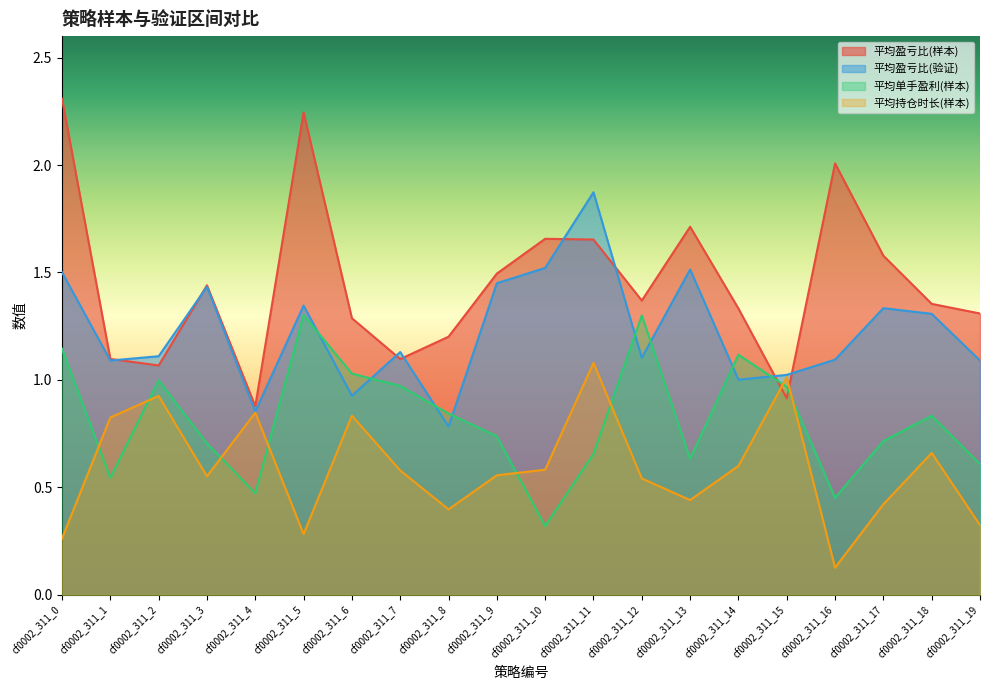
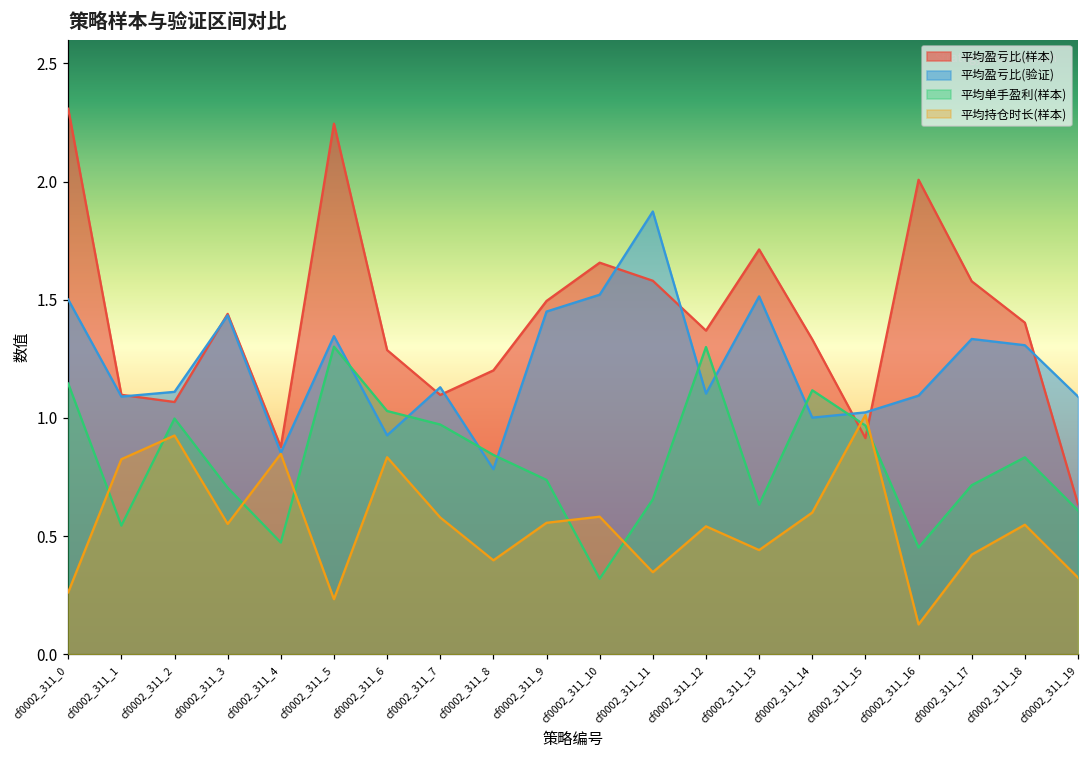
  {
    "平均盈亏比(样本)": {
      "cf0002_311_0": 2.31,
      "cf0002_311_2": 1.07,
      "cf0002_311_4": 0.88,
      "cf0002_311_5": 2.24,
      "cf0002_311_6": 1.29,
      "cf0002_311_7": 1.10,
      "cf0002_311_8": 1.20,
      "cf0002_311_9": 1.49,
      "cf0002_311_10": 1.66,
-     "cf0002_311_11": 1.65,
+     "cf0002_311_11": 1.58,
      "cf0002_311_12": 1.37,
      "cf0002_311_13": 1.71,
      "cf0002_311_14": 1.33,
      "cf0002_311_15": 0.91,
      "cf0002_311_16": 2.01,
      "cf0002_311_17": 1.58,
-     "cf0002_311_18": 1.35,
-     "cf0002_311_19": 1.31
+     "cf0002_311_18": 1.40,
+     "cf0002_311_19": 0.64
    },
    "平均盈亏比(验证)": {
      "cf0002_311_0": 1.50,
      "cf0002_311_2": 1.11,
      "cf0002_311_5": 1.35,
      "cf0002_311_6": 0.93,
      "cf0002_311_7": 1.13,
      "cf0002_311_8": 0.78,
      "cf0002_311_9": 1.45,
      "cf0002_311_10": 1.52,
      "cf0002_311_11": 1.87,
      "cf0002_311_12": 1.10,
      "cf0002_311_13": 1.51,
      "cf0002_311_14": 1.00,
      "cf0002_311_16": 1.09,
      "cf0002_311_17": 1.33,
      "cf0002_311_18": 1.31,
      "cf0002_311_19": 1.09
    },
    "平均单手盈利(样本)": {
      "cf0002_311_0": 1.15,
      "cf0002_311_1": 0.54,
      "cf0002_311_2": 1.00,
      "cf0002_311_3": 0.70,
      "cf0002_311_4": 0.47,
      "cf0002_311_5": 1.30,
      "cf0002_311_6": 1.03,
      "cf0002_311_7": 0.97,
      "cf0002_311_8": 0.84,
      "cf0002_311_9": 0.74,
      "cf0002_311_10": 0.32,
      "cf0002_311_11": 0.66,
      "cf0002_311_12": 1.30,
      "cf0002_311_13": 0.63,
      "cf0002_311_14": 1.12,
      "cf0002_311_15": 0.97,
      "cf0002_311_16": 0.45,
      "cf0002_311_17": 0.72,
      "cf0002_311_18": 0.83,
      "cf0002_311_19": 0.61
    },
    "平均持仓时长(样本)": {
      "cf0002_311_0": 0.26,
      "cf0002_311_1": 0.83,
      "cf0002_311_2": 0.93,
      "cf0002_311_3": 0.55,
-     "cf0002_311_5": 0.28,
+     "cf0002_311_5": 0.23,
      "cf0002_311_6": 0.83,
      "cf0002_311_7": 0.58,
      "cf0002_311_8": 0.40,
      "cf0002_311_9": 0.56,
      "cf0002_311_10": 0.58,
-     "cf0002_311_11": 1.08,
+     "cf0002_311_11": 0.35,
      "cf0002_311_12": 0.54,
      "cf0002_311_13": 0.44,
      "cf0002_311_14": 0.60,
      "cf0002_311_16": 0.13,
      "cf0002_311_17": 0.42,
-     "cf0002_311_18": 0.66,
+     "cf0002_311_18": 0.55,
      "cf0002_311_19": 0.32
    }
  }
